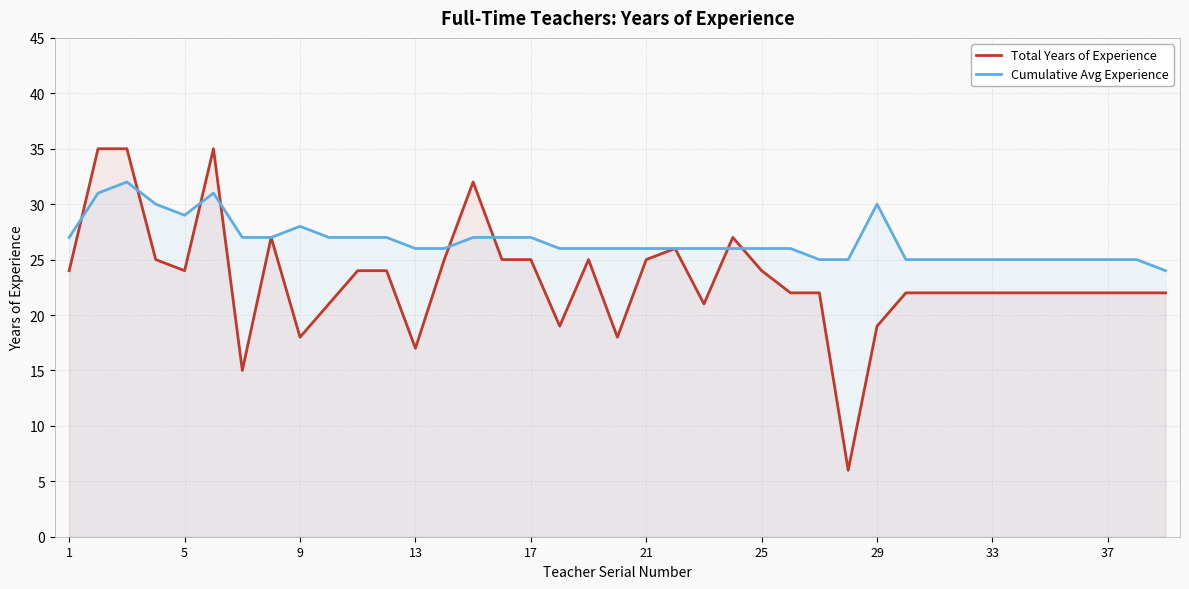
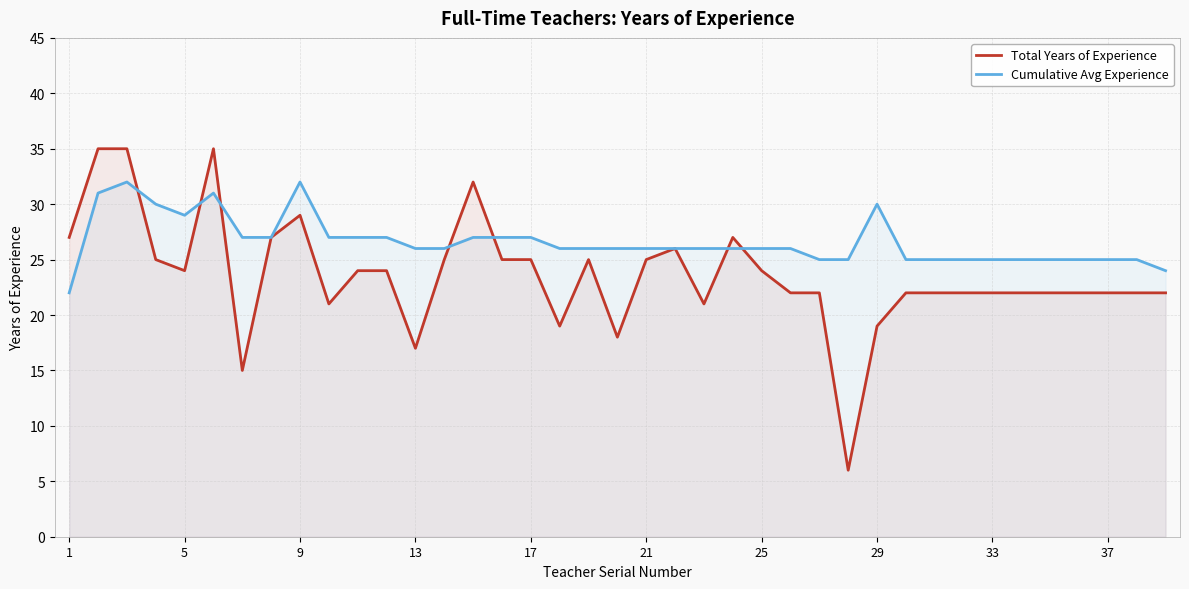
  {
    "Total Years of Experience": {
-     "1": 24,
+     "1": 27,
      "5": 24,
-     "9": 18,
+     "9": 29,
      "13": 17,
      "17": 25,
      "21": 25,
      "25": 24,
      "29": 19,
      "33": 22,
      "37": 22
    },
    "Cumulative Avg Experience": {
-     "1": 27,
+     "1": 22,
      "5": 29,
-     "9": 28,
+     "9": 32,
      "13": 26,
      "17": 27,
      "21": 26,
      "25": 26,
      "29": 30,
      "33": 25,
      "37": 25
    }
  }
